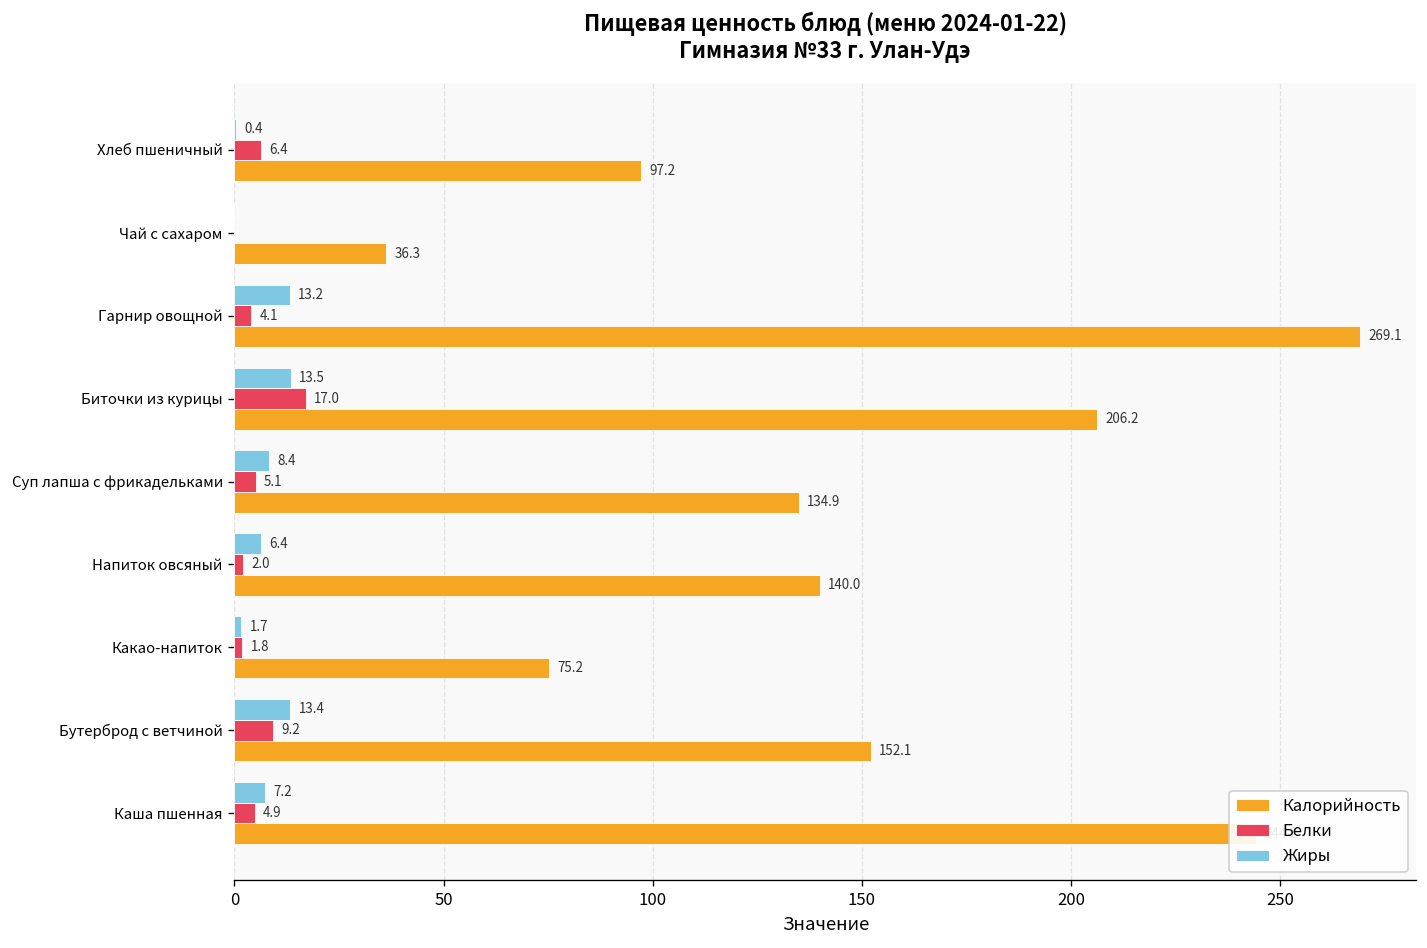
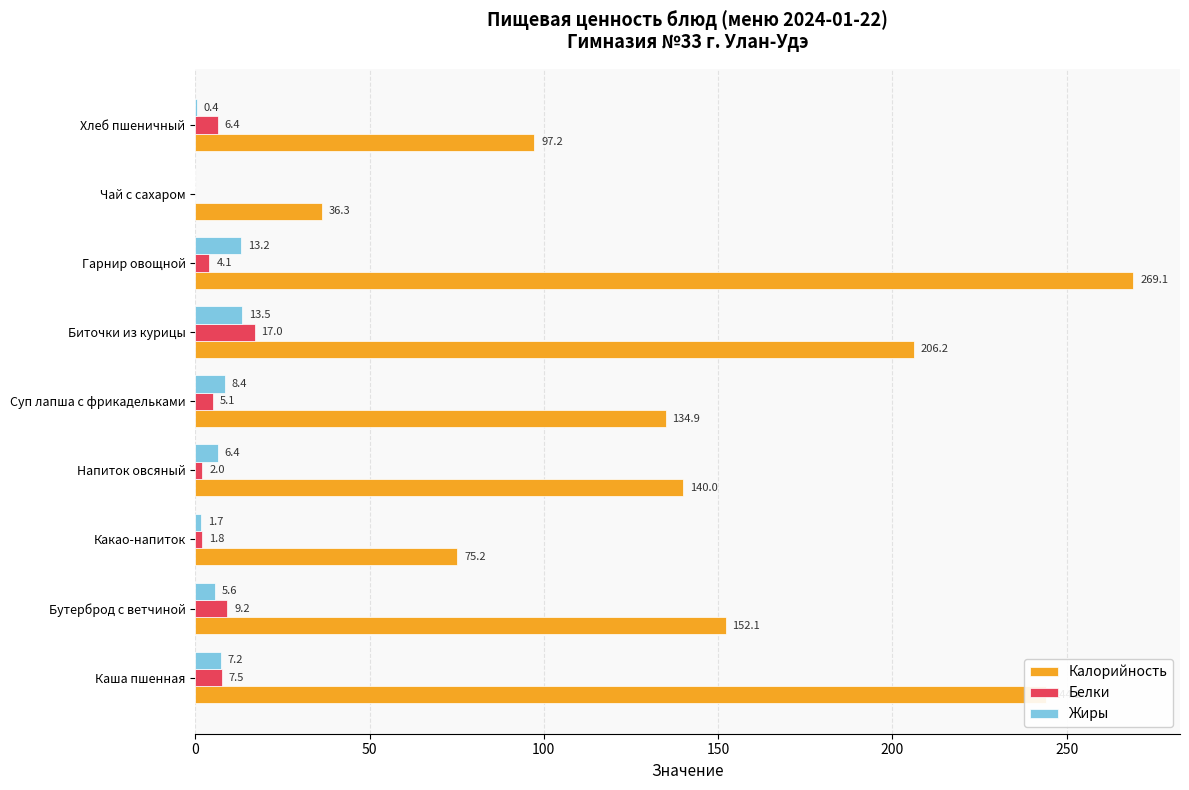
  {
    "Калорийность": {
      "Хлеб пшеничный": 97.2,
      "Чай с сахаром": 36.3,
      "Гарнир овощной": 269.1,
      "Биточки из курицы": 206.2,
      "Суп лапша с фрикадельками": 134.9,
      "Напиток овсяный": 140.0,
      "Какао-напиток": 75.2,
      "Бутерброд с ветчиной": 152.1
    },
    "Белки": {
      "Хлеб пшеничный": 6.4,
      "Гарнир овощной": 4.1,
      "Биточки из курицы": 17.0,
      "Суп лапша с фрикадельками": 5.1,
      "Напиток овсяный": 2.0,
      "Какао-напиток": 1.8,
      "Бутерброд с ветчиной": 9.2,
-     "Каша пшенная": 4.9
+     "Каша пшенная": 7.5
    },
    "Жиры": {
      "Хлеб пшеничный": 0.4,
      "Гарнир овощной": 13.2,
      "Биточки из курицы": 13.5,
      "Суп лапша с фрикадельками": 8.4,
      "Напиток овсяный": 6.4,
      "Какао-напиток": 1.7,
-     "Бутерброд с ветчиной": 13.4,
+     "Бутерброд с ветчиной": 5.6,
      "Каша пшенная": 7.2
    }
  }
